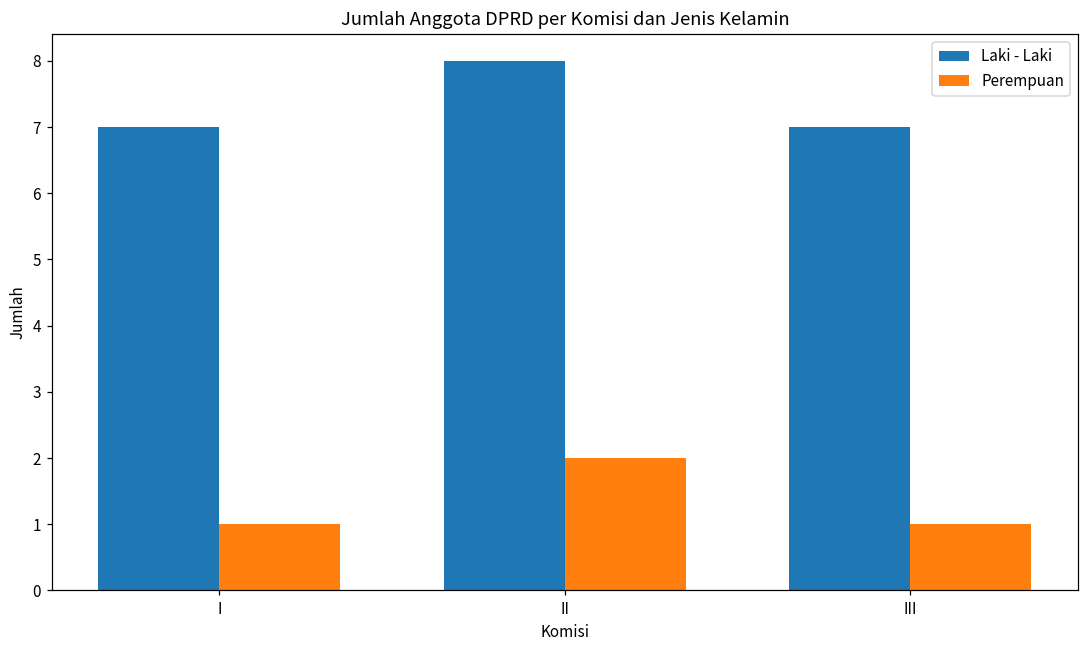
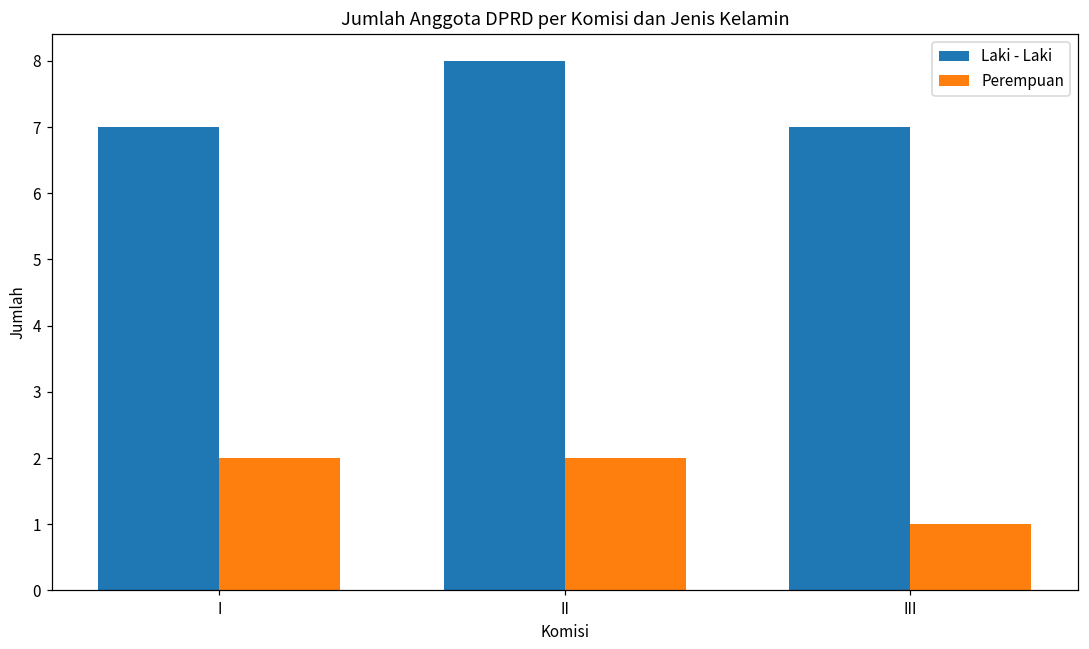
  {
    "Laki - Laki": {
      "I": 7,
      "II": 8,
      "III": 7
    },
    "Perempuan": {
-     "I": 1,
+     "I": 2,
      "II": 2,
      "III": 1
    }
  }
